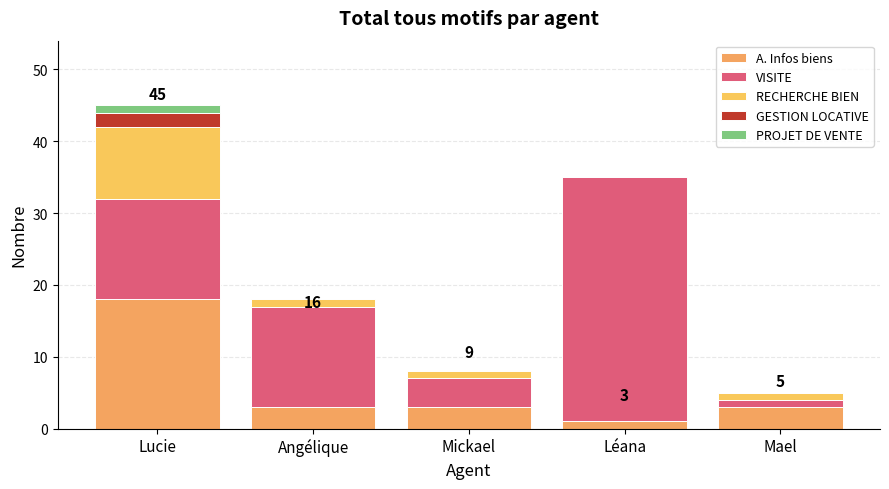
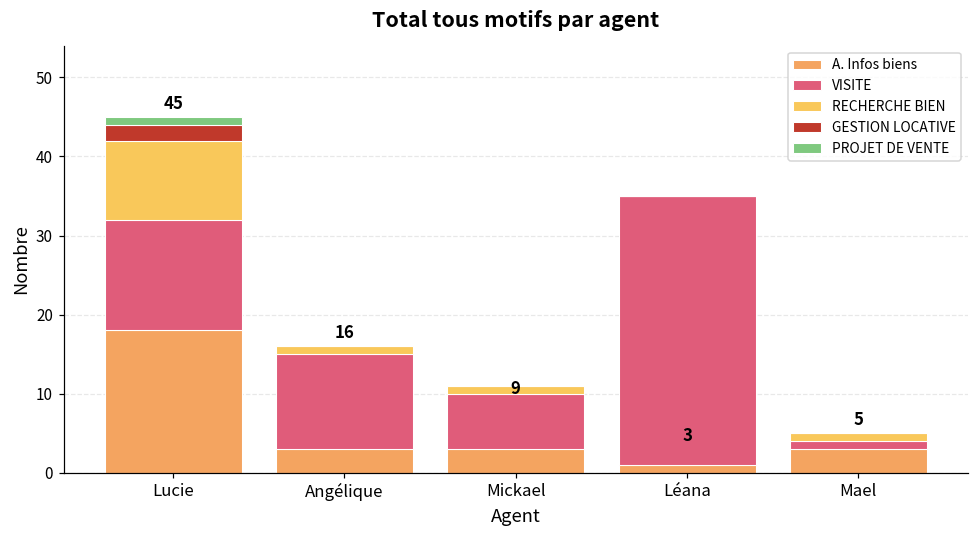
  {
    "VISITE": {
      "Lucie": 14,
-     "Angélique": 14,
-     "Mickael": 4,
+     "Angélique": 12,
+     "Mickael": 7,
      "Mael": 1
    },
    "GESTION LOCATIVE": {
      "Lucie": 2,
      "Angélique": 0,
      "Léana": 0
    },
    "PROJET DE VENTE": {
      "Angélique": 0,
      "Léana": 0
    }
  }
